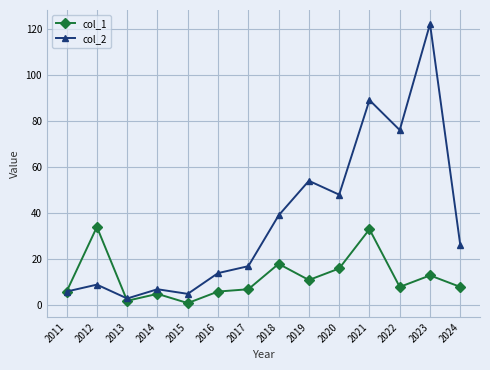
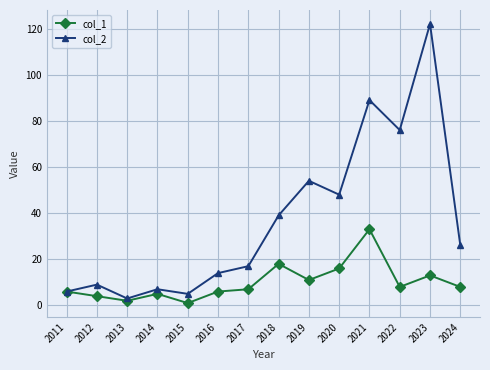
  {
    "col_1": {
-     "2012": 34,
+     "2012": 4,
      "2014": 5,
      "2015": 1,
      "2016": 6,
      "2017": 7,
      "2018": 18,
      "2019": 11,
      "2020": 16,
      "2021": 33,
      "2022": 8,
      "2023": 13,
      "2024": 8
    },
    "col_2": {
      "2012": 9,
      "2014": 7,
      "2015": 5,
      "2016": 14,
      "2017": 17,
      "2018": 39,
      "2019": 54,
      "2020": 48,
      "2021": 89,
      "2022": 76,
      "2023": 122,
      "2024": 26
    }
  }
